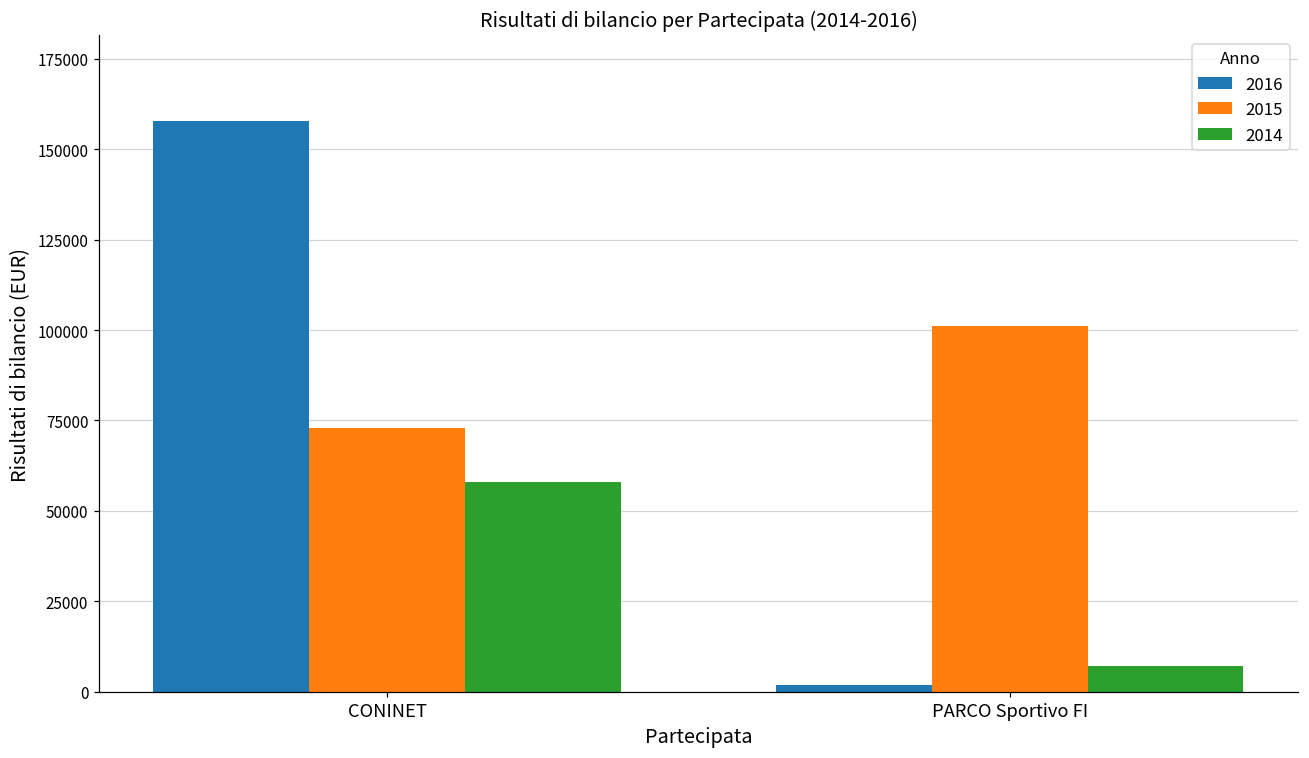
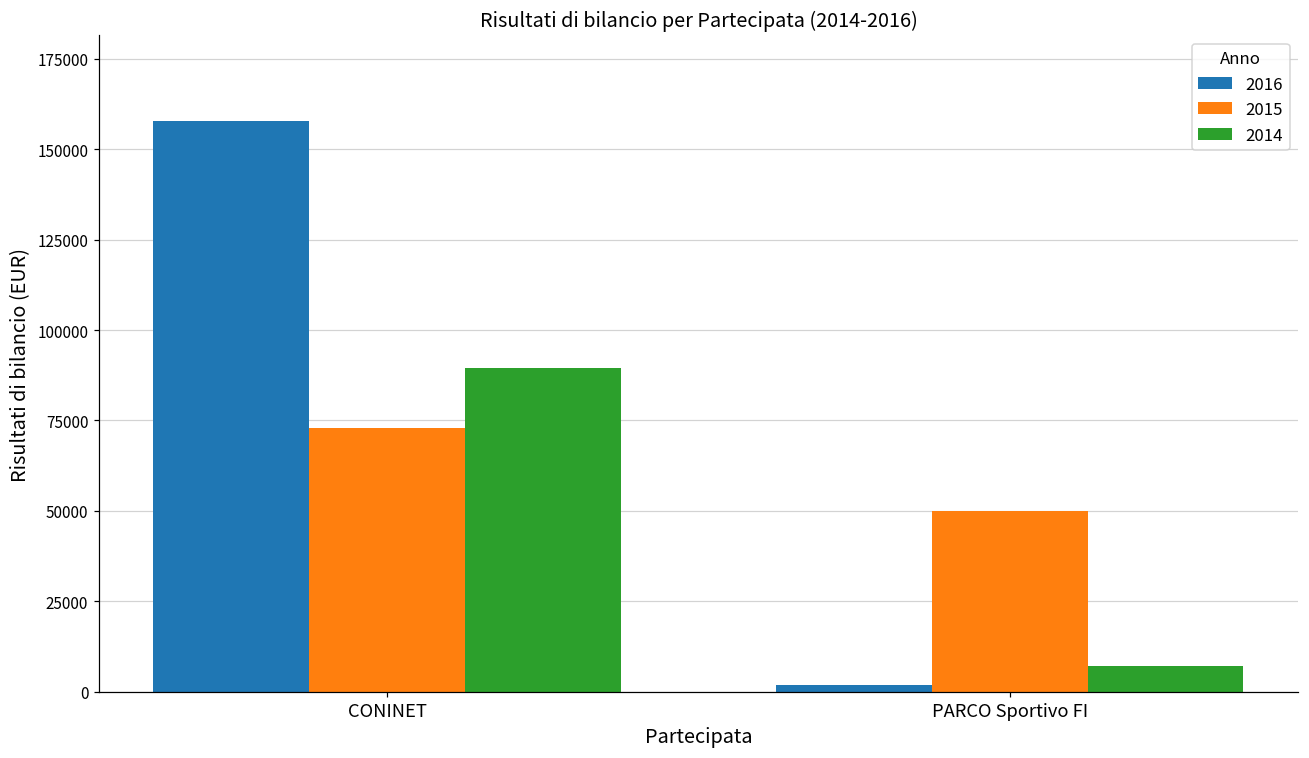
  {
    "2016": {
      "CONINET": 158000,
      "PARCO Sportivo FI": 2000
    },
    "2015": {
      "CONINET": 73000,
-     "PARCO Sportivo FI": 101000
+     "PARCO Sportivo FI": 50000
    },
    "2014": {
-     "CONINET": 58000,
+     "CONINET": 90000,
      "PARCO Sportivo FI": 7000
    }
  }
